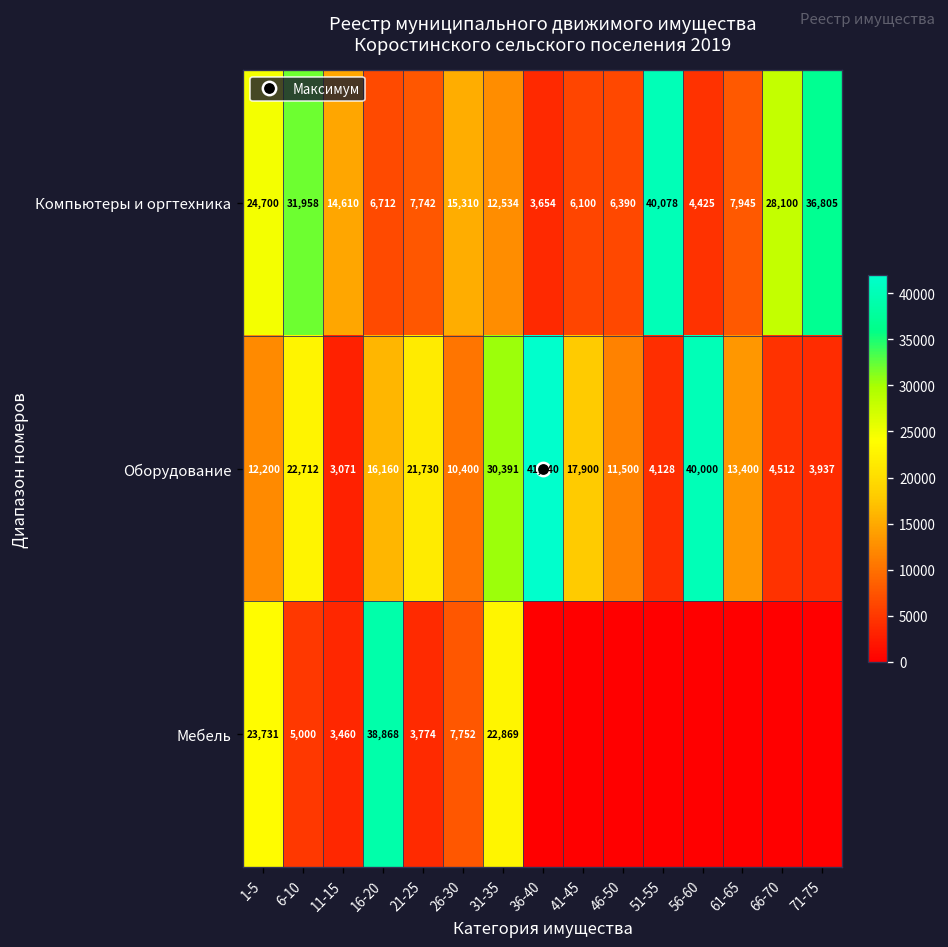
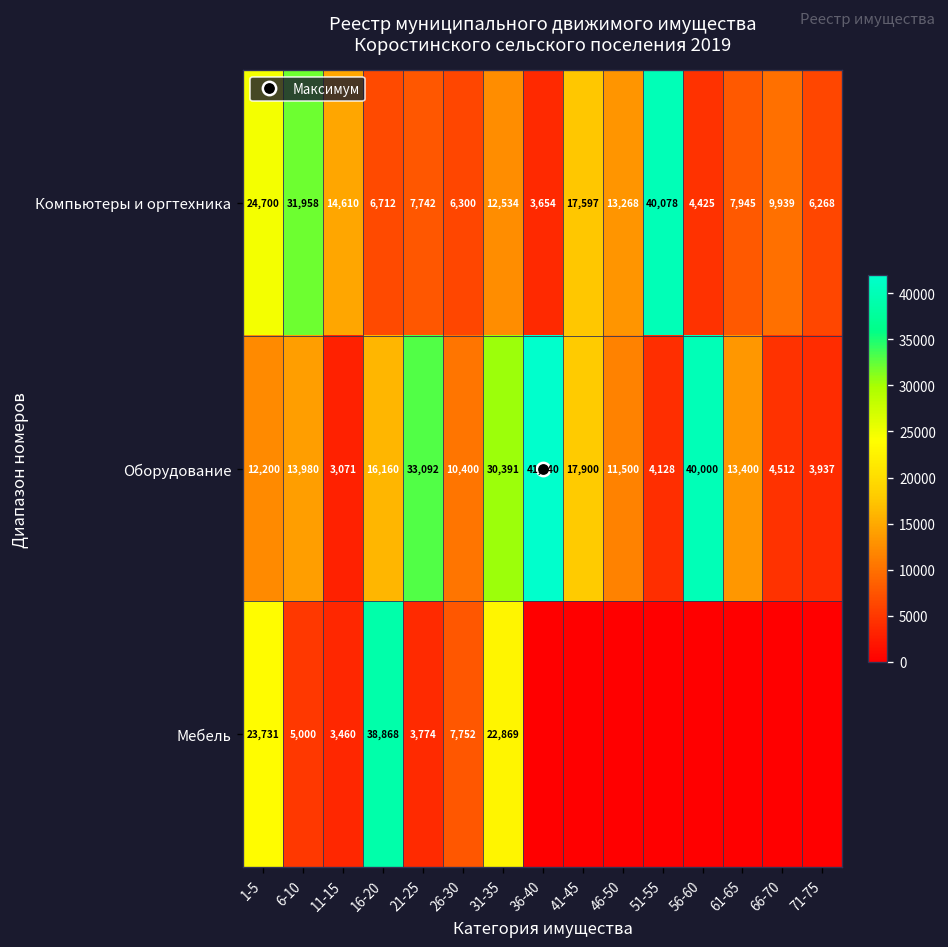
  {
    "Компьютеры и оргтехника": {
      "1-5": "24,700",
      "6-10": "31,958",
      "11-15": "14,610",
      "16-20": "6,712",
      "21-25": "7,742",
-     "26-30": "15,310",
+     "26-30": "6,300",
      "31-35": "12,534",
      "36-40": "3,654",
-     "41-45": "6,100",
-     "46-50": "6,390",
+     "41-45": "17,597",
+     "46-50": "13,268",
      "51-55": "40,078",
      "56-60": "4,425",
      "61-65": "7,945",
-     "66-70": "28,100",
-     "71-75": "36,805"
+     "66-70": "9,939",
+     "71-75": "6,268"
    },
    "Оборудование": {
      "1-5": "12,200",
-     "6-10": "22,712",
+     "6-10": "13,980",
      "11-15": "3,071",
      "16-20": "16,160",
-     "21-25": "21,730",
+     "21-25": "33,092",
      "26-30": "10,400",
      "31-35": "30,391",
      "41-45": "17,900",
      "46-50": "11,500",
      "51-55": "4,128",
      "56-60": "40,000",
      "61-65": "13,400",
      "66-70": "4,512",
      "71-75": "3,937"
    },
    "Мебель": {
      "1-5": "23,731",
      "6-10": "5,000",
      "11-15": "3,460",
      "16-20": "38,868",
      "21-25": "3,774",
      "26-30": "7,752",
      "31-35": "22,869"
    }
  }
